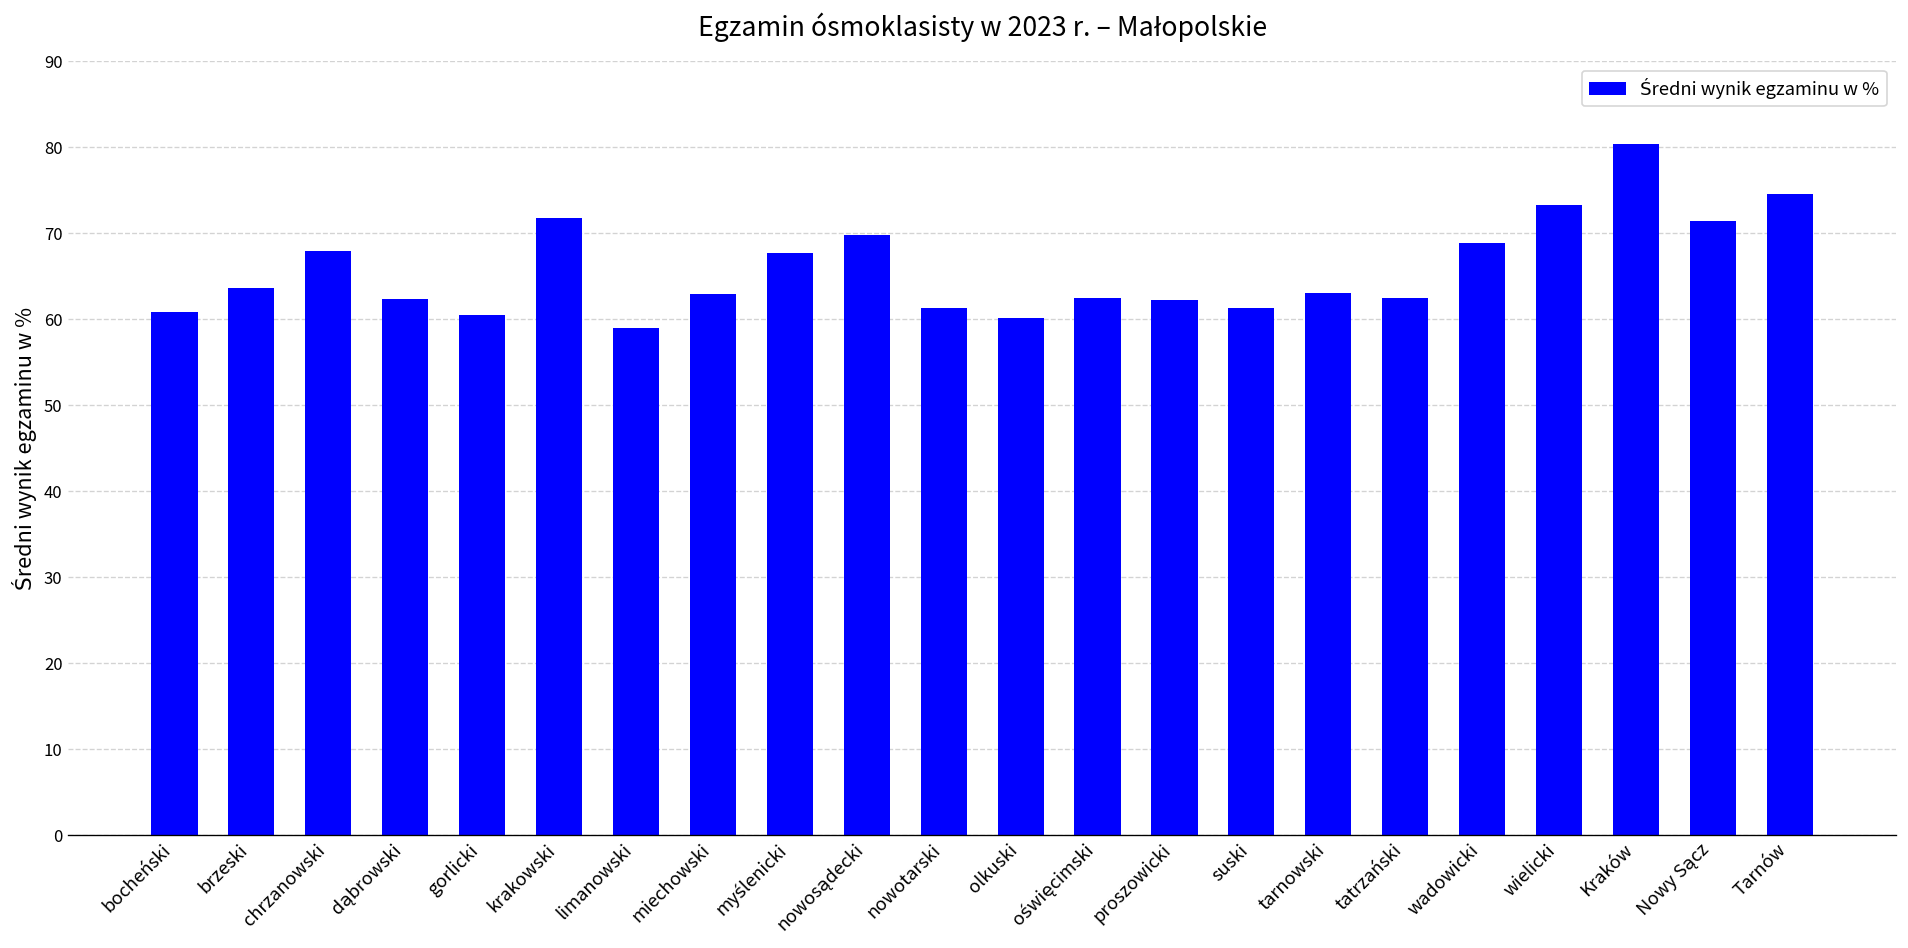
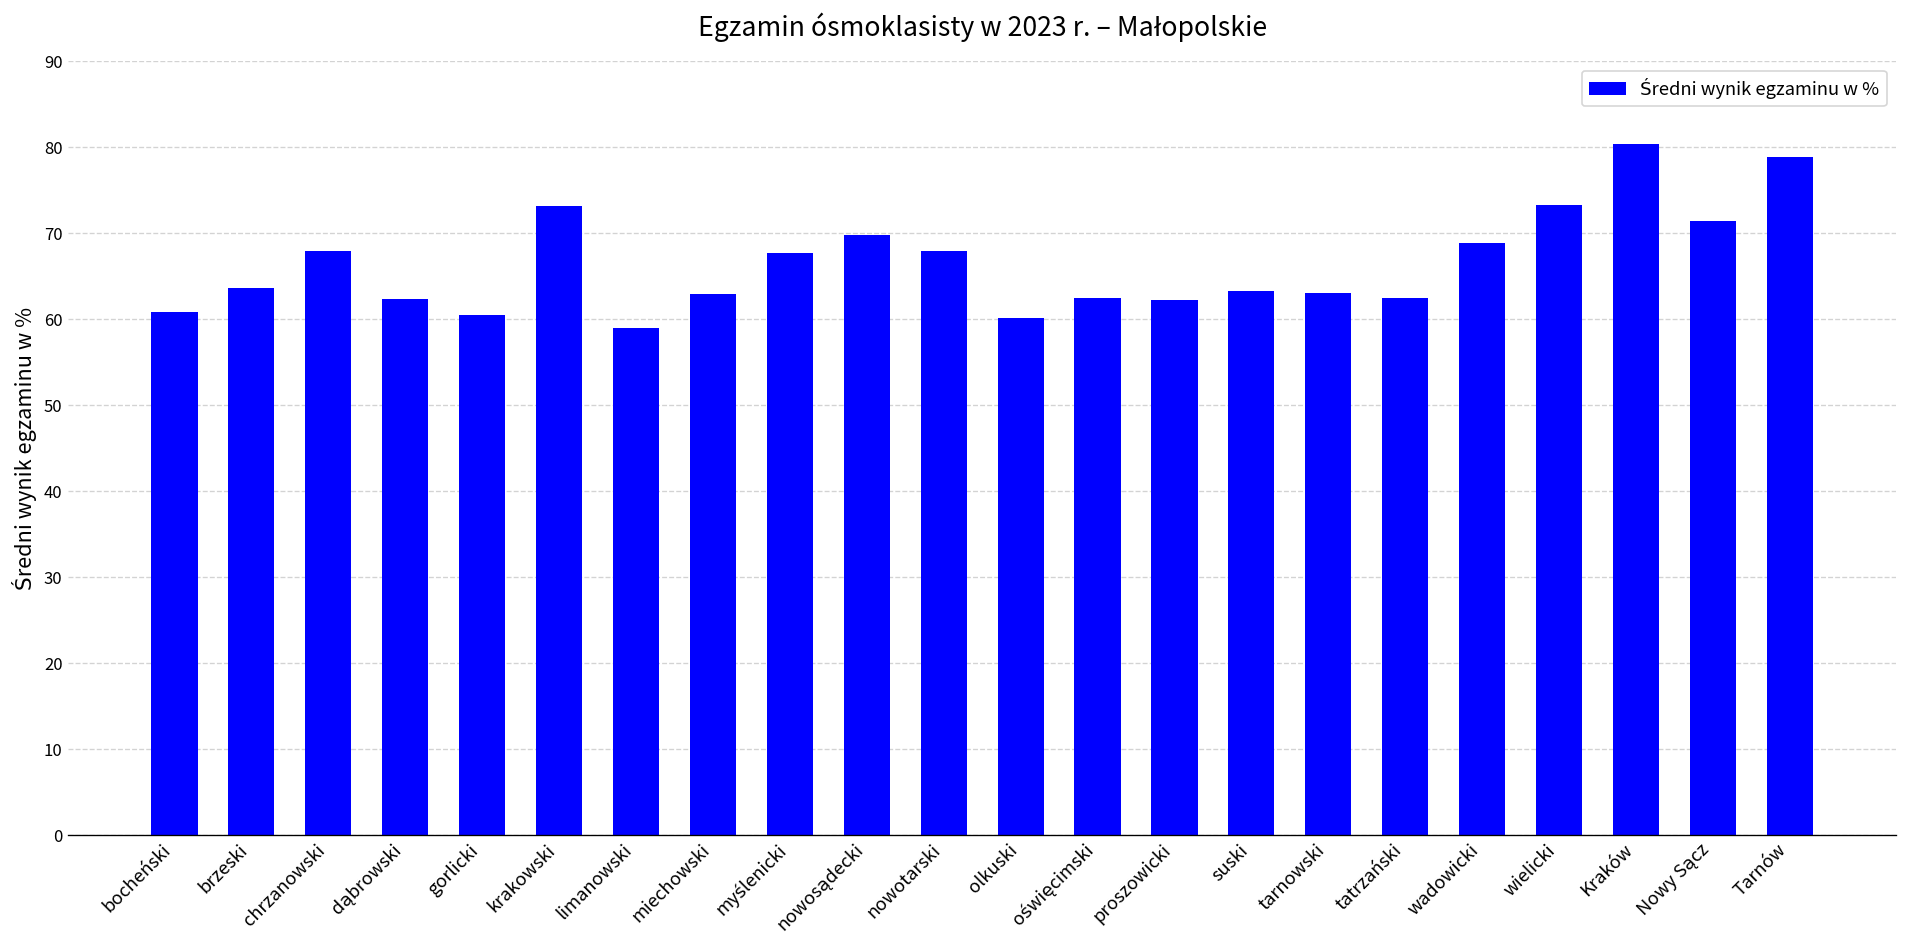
  {
    "bocheński": 61,
    "brzeski": 64,
    "chrzanowski": 68,
    "dąbrowski": 62,
    "gorlicki": 61,
-   "krakowski": 72,
+   "krakowski": 73,
    "limanowski": 59,
    "miechowski": 63,
    "myślenicki": 68,
    "nowosądecki": 70,
-   "nowotarski": 61,
+   "nowotarski": 68,
    "olkuski": 60,
    "oświęcimski": 63,
    "proszowicki": 62,
-   "suski": 61,
+   "suski": 63,
    "tarnowski": 63,
    "tatrzański": 63,
    "wadowicki": 69,
    "wielicki": 73,
    "Kraków": 80,
    "Nowy Sącz": 71,
-   "Tarnów": 75
+   "Tarnów": 79
  }
